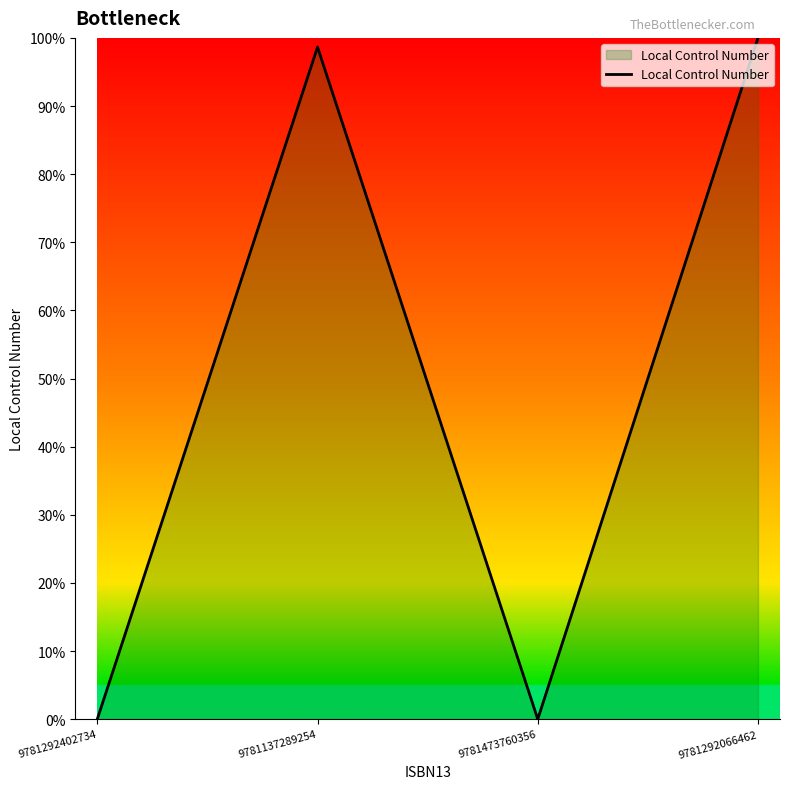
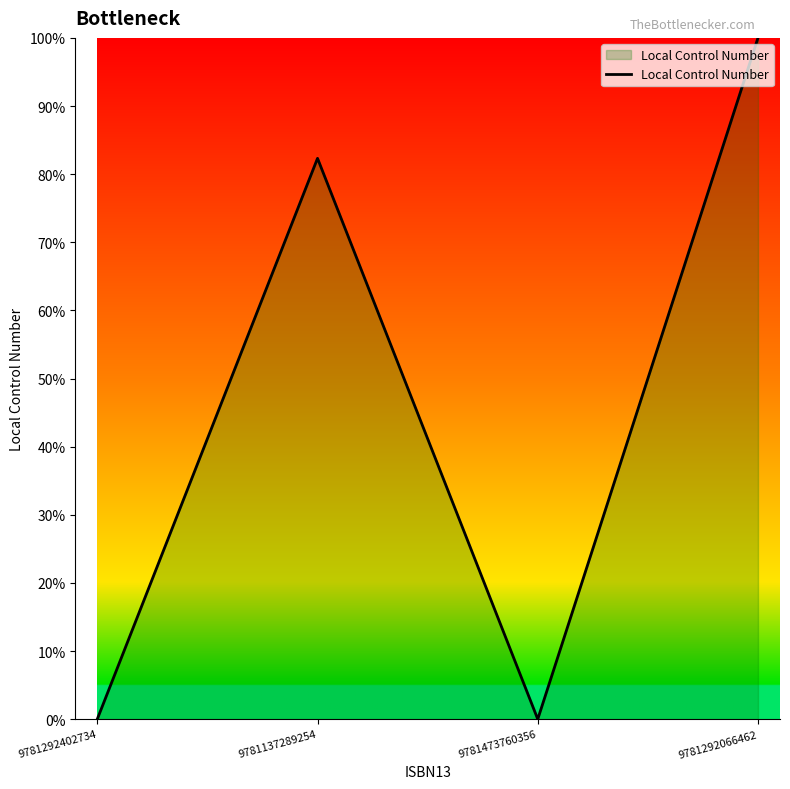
  {
    "9781292402734": "0%",
-   "9781137289254": "99%",
+   "9781137289254": "82%",
    "9781473760356": "0%",
    "9781292066462": "100%"
  }
